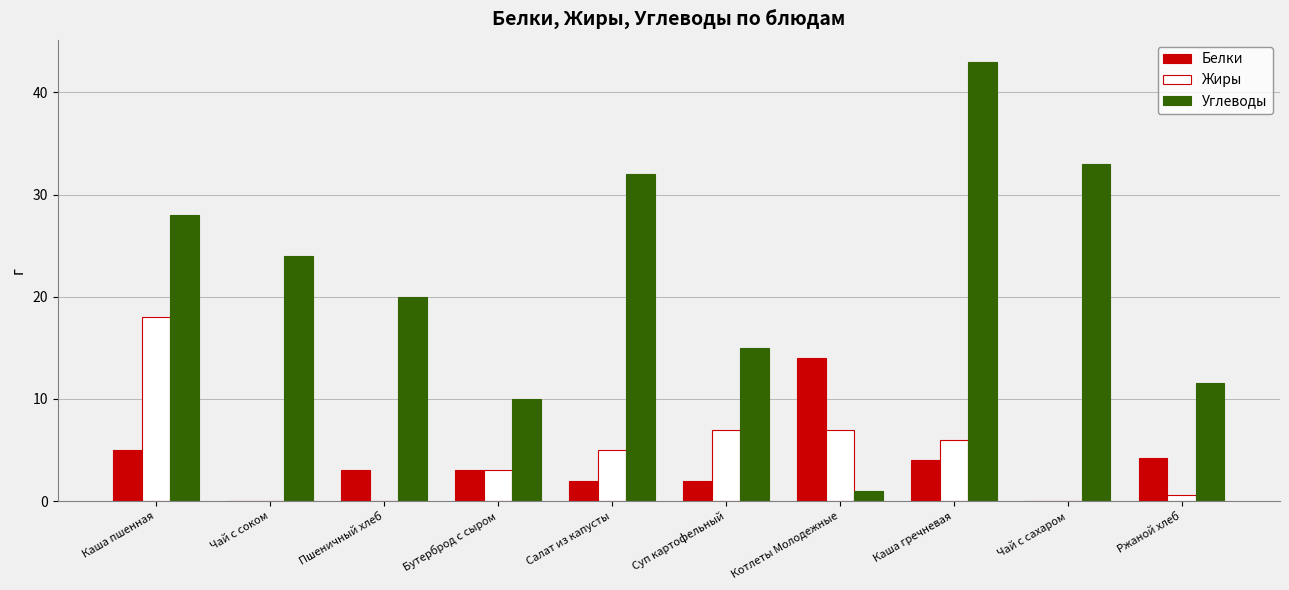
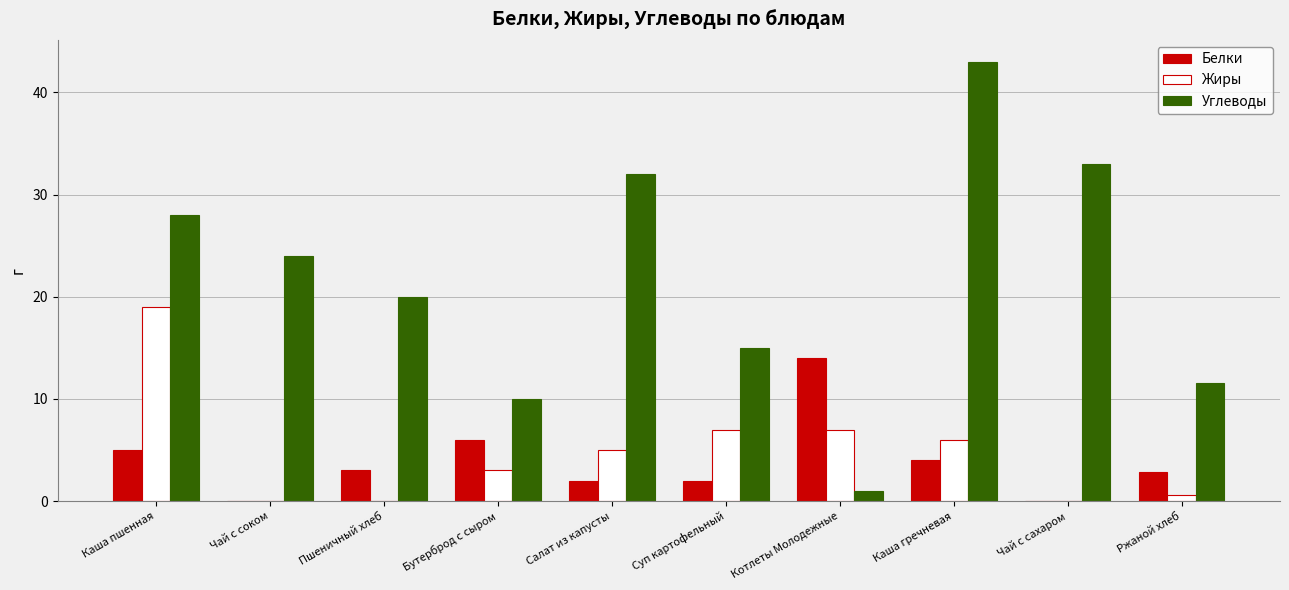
  {
    "Белки": {
      "Каша пшенная": 5.0,
      "Чай с соком": 0.0,
      "Пшеничный хлеб": 3.0,
-     "Бутерброд с сыром": 3,
+     "Бутерброд с сыром": 6,
      "Салат из капусты": 2.0,
      "Суп картофельный": 2.0,
      "Котлеты Молодежные": 14.0,
      "Каша гречневая": 4.0,
      "Чай с сахаром": 0.0,
-     "Ржаной хлеб": 4.2
+     "Ржаной хлеб": 2.8
    },
    "Жиры": {
-     "Каша пшенная": 18,
+     "Каша пшенная": 19,
      "Чай с соком": 0,
      "Пшеничный хлеб": 0,
      "Бутерброд с сыром": 3,
      "Салат из капусты": 5,
      "Суп картофельный": 7,
      "Котлеты Молодежные": 7,
      "Каша гречневая": 6,
      "Чай с сахаром": 0,
      "Ржаной хлеб": 0.6
    },
    "Углеводы": {
      "Каша пшенная": 28.0,
      "Чай с соком": 24.0,
      "Пшеничный хлеб": 20.0,
      "Бутерброд с сыром": 10.0,
      "Салат из капусты": 32.0,
      "Суп картофельный": 15.0,
      "Котлеты Молодежные": 1.0,
      "Каша гречневая": 43.0,
      "Чай с сахаром": 33.0,
      "Ржаной хлеб": 11.6
    }
  }
